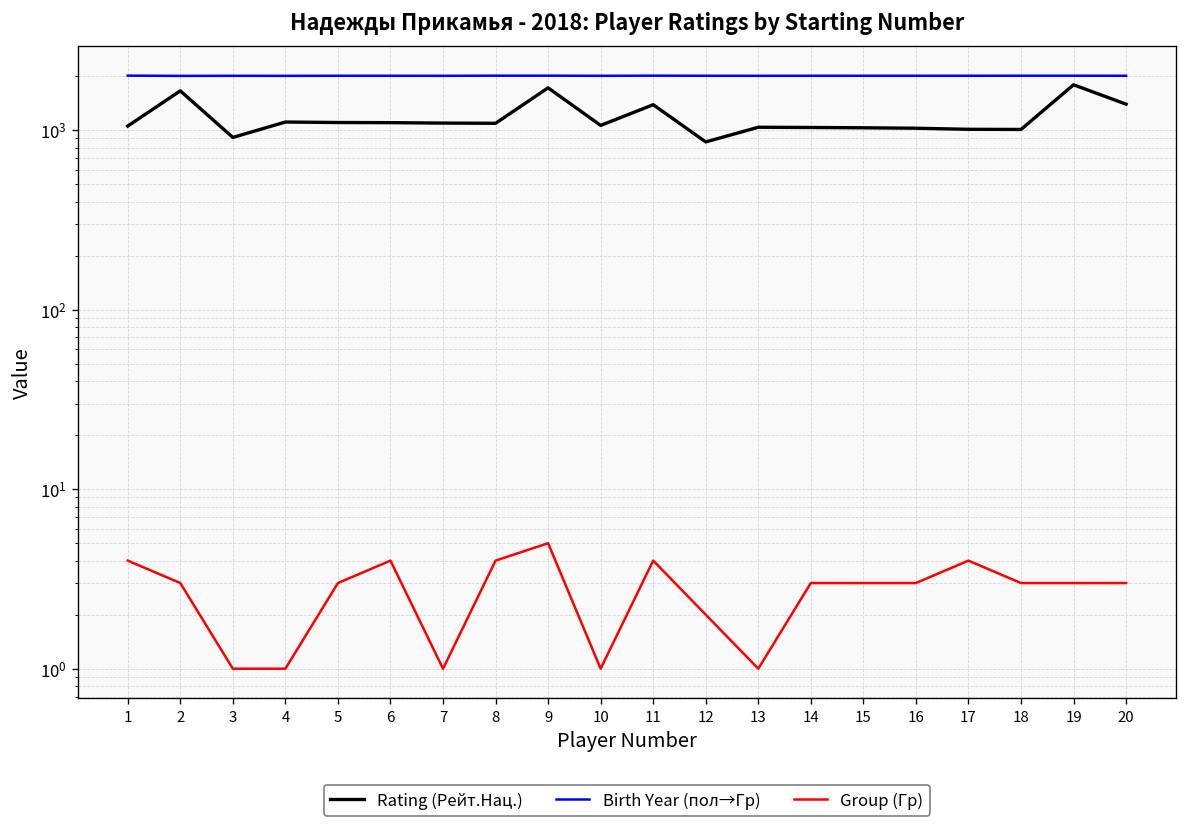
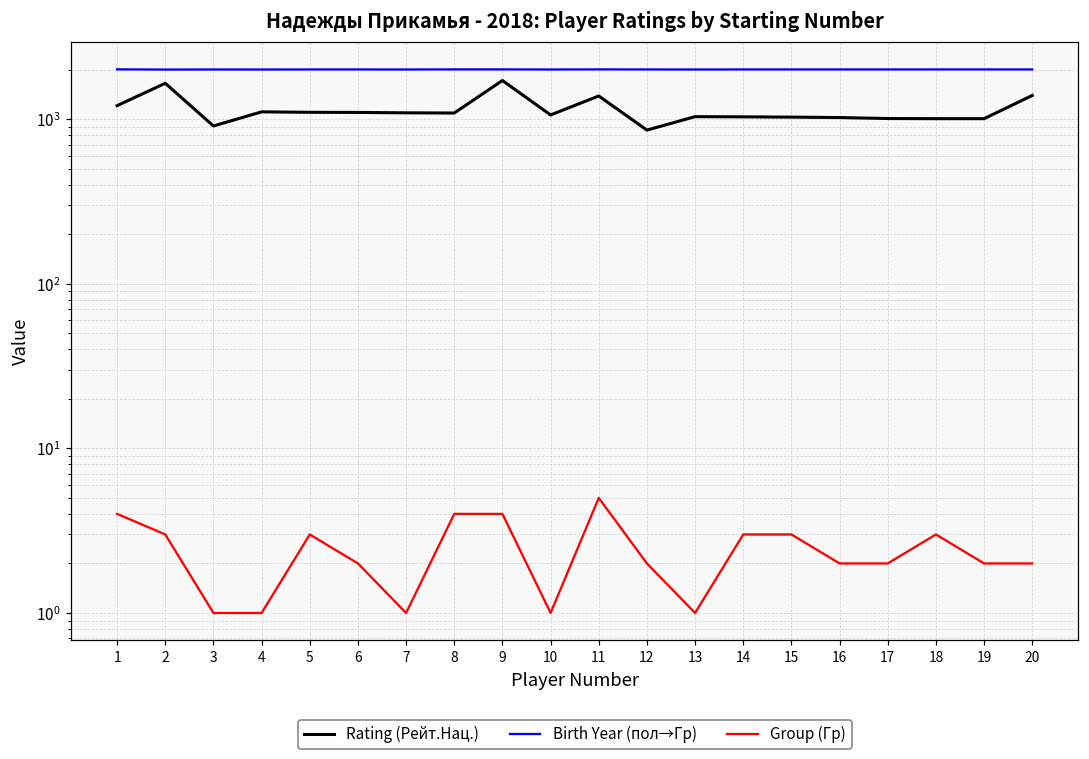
  {
    "Rating (Рейт.Нац.)": {
-     "1": 1100,
+     "1": 1200,
      "2": 1700,
      "3": 900,
      "4": 1100,
      "5": 1100,
      "6": 1100,
      "7": 1100,
      "8": 1100,
      "9": 1700,
      "10": 1100,
      "11": 1400,
      "12": 900,
      "13": 1000,
      "14": 1000,
      "15": 1000,
      "16": 1000,
      "17": 1000,
      "18": 1000,
-     "19": 1800,
+     "19": 1000,
      "20": 1400
    },
    "Birth Year (пол→Гр)": {
      "1": 2000,
      "2": 2000,
      "3": 2000,
      "4": 2000,
      "5": 2000,
      "6": 2000,
      "7": 2000,
      "8": 2000,
      "9": 2000,
      "10": 2000,
      "11": 2000,
      "12": 2000,
      "13": 2000,
      "14": 2000,
      "15": 2000,
      "16": 2000,
      "17": 2000,
      "18": 2000,
      "19": 2000,
      "20": 2000
    },
    "Group (Гр)": {
      "1": 4,
      "2": 3,
      "3": 1,
      "4": 1,
      "5": 3,
-     "6": 4,
+     "6": 2,
      "7": 1,
      "8": 4,
-     "9": 5,
+     "9": 4,
      "10": 1,
-     "11": 4,
+     "11": 5,
      "12": 2,
      "13": 1,
      "14": 3,
      "15": 3,
-     "16": 3,
-     "17": 4,
+     "16": 2,
+     "17": 2,
      "18": 3,
-     "19": 3,
-     "20": 3
+     "19": 2,
+     "20": 2
    }
  }
